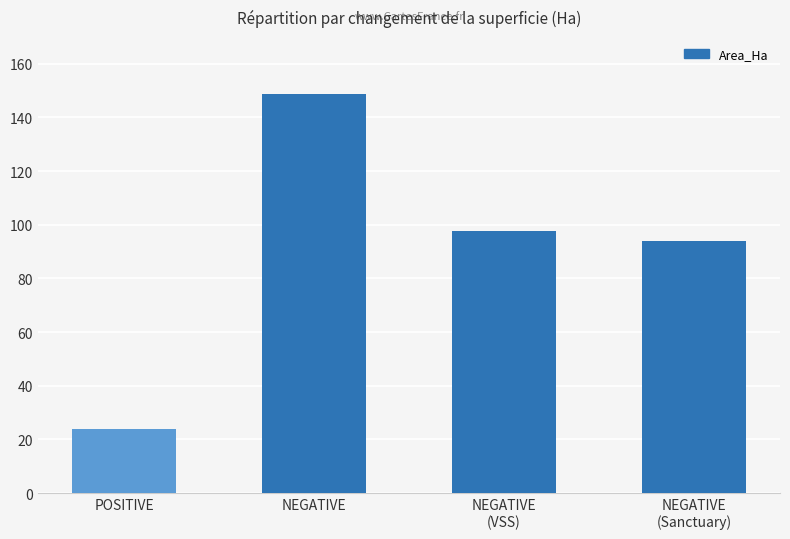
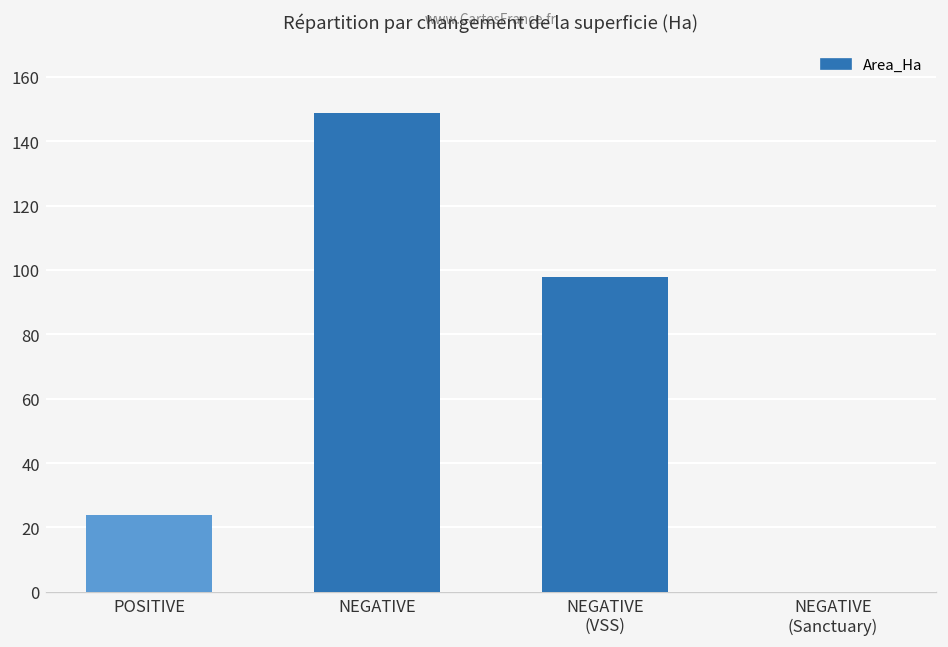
  {
    "POSITIVE": 24,
    "NEGATIVE": 149,
    "NEGATIVE (VSS)": 98,
-   "NEGATIVE (Sanctuary)": 94
+   "NEGATIVE (Sanctuary)": 0
  }
